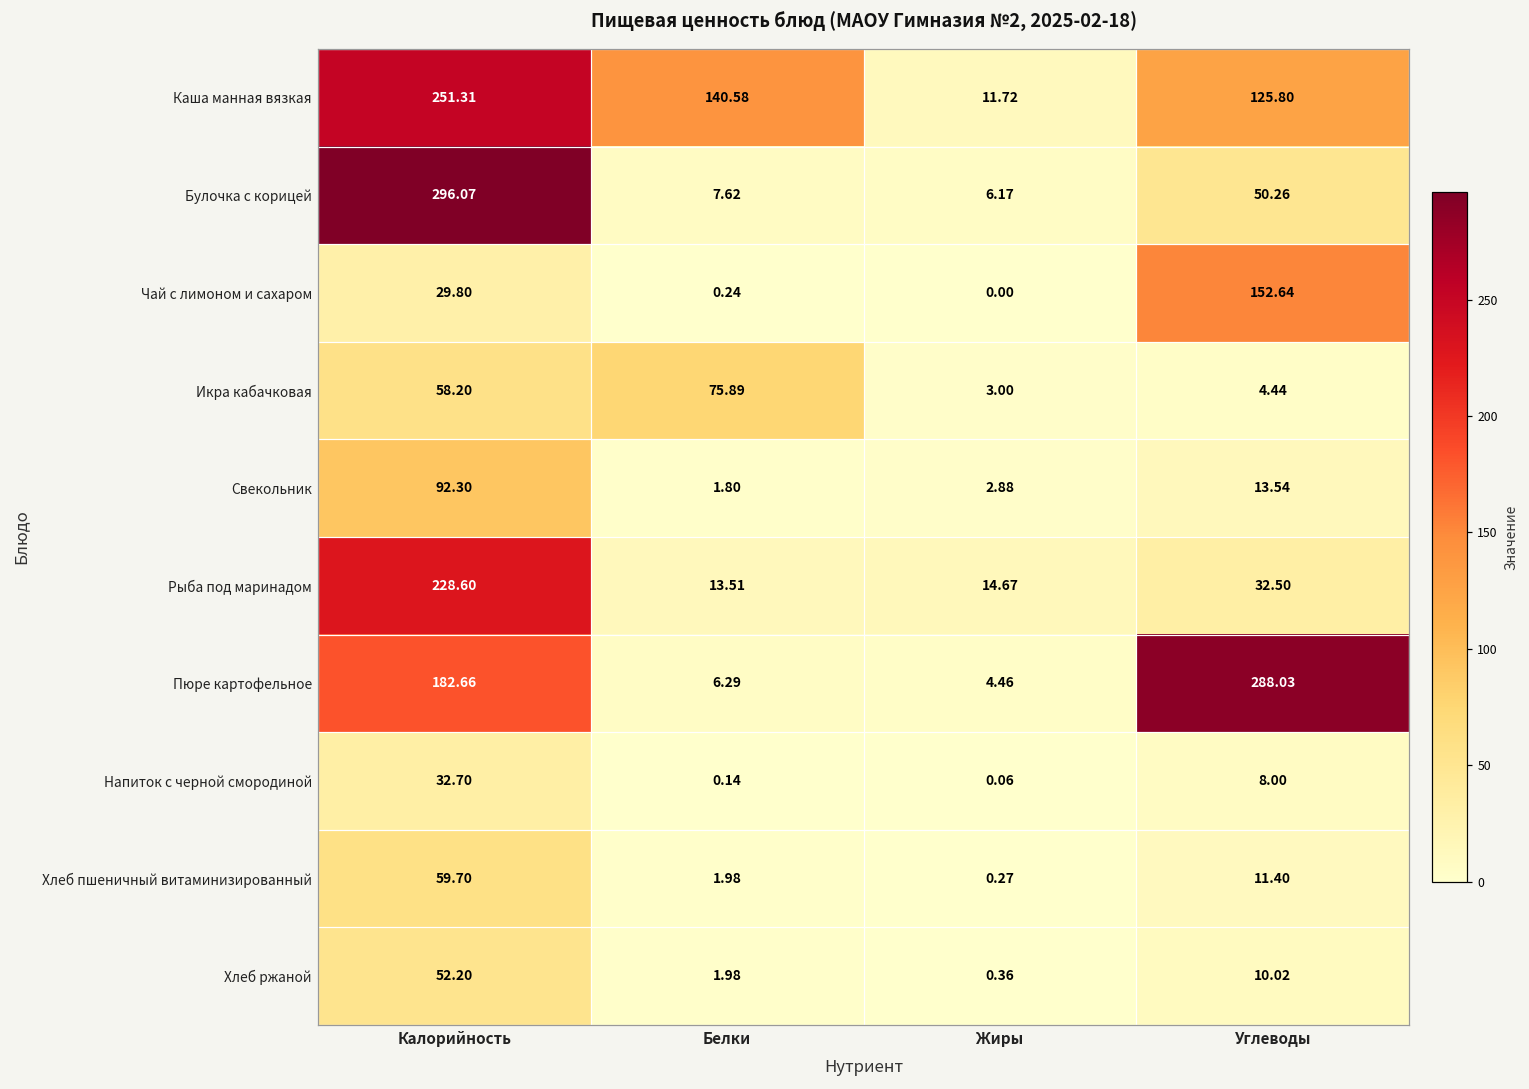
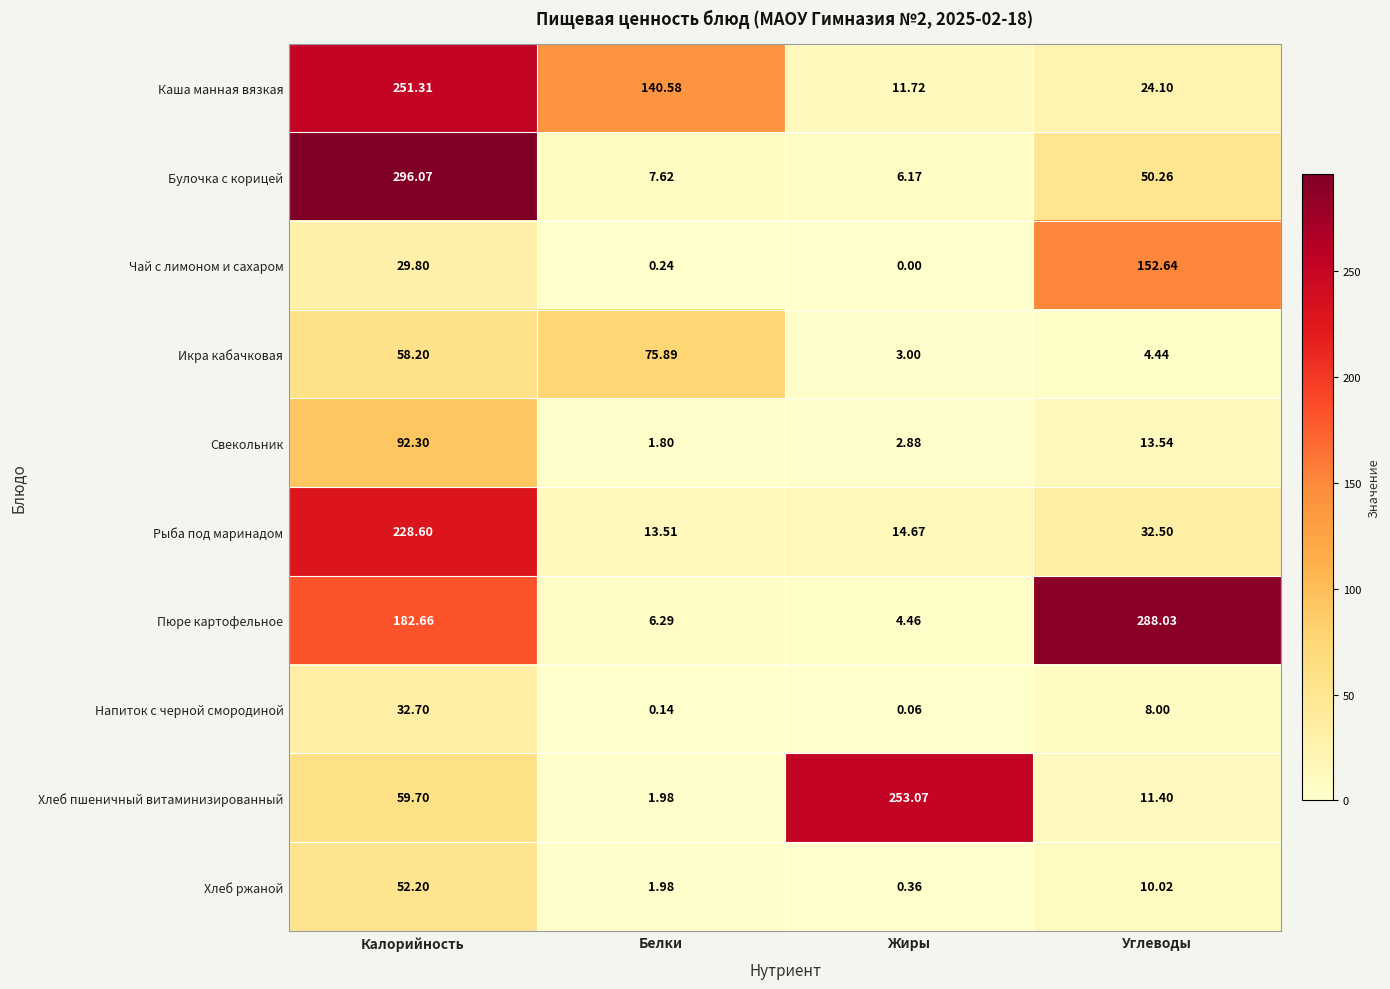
  {
    "Каша манная вязкая": {
      "Калорийность": 251.31,
      "Белки": 140.58,
      "Жиры": 11.72,
-     "Углеводы": 125.80
+     "Углеводы": 24.10
    },
    "Булочка с корицей": {
      "Калорийность": 296.07,
      "Белки": 7.62,
      "Жиры": 6.17,
      "Углеводы": 50.26
    },
    "Чай с лимоном и сахаром": {
      "Калорийность": 29.80,
      "Белки": 0.24,
      "Жиры": 0.00,
      "Углеводы": 152.64
    },
    "Икра кабачковая": {
      "Калорийность": 58.20,
      "Белки": 75.89,
      "Жиры": 3.00,
      "Углеводы": 4.44
    },
    "Свекольник": {
      "Калорийность": 92.30,
      "Белки": 1.80,
      "Жиры": 2.88,
      "Углеводы": 13.54
    },
    "Рыба под маринадом": {
      "Калорийность": 228.60,
      "Белки": 13.51,
      "Жиры": 14.67,
      "Углеводы": 32.50
    },
    "Пюре картофельное": {
      "Калорийность": 182.66,
      "Белки": 6.29,
      "Жиры": 4.46,
      "Углеводы": 288.03
    },
    "Напиток с черной смородиной": {
      "Калорийность": 32.70,
      "Белки": 0.14,
      "Жиры": 0.06,
      "Углеводы": 8.00
    },
    "Хлеб пшеничный витаминизированный": {
      "Калорийность": 59.70,
      "Белки": 1.98,
-     "Жиры": 0.27,
+     "Жиры": 253.07,
      "Углеводы": 11.40
    },
    "Хлеб ржаной": {
      "Калорийность": 52.20,
      "Белки": 1.98,
      "Жиры": 0.36,
      "Углеводы": 10.02
    }
  }
